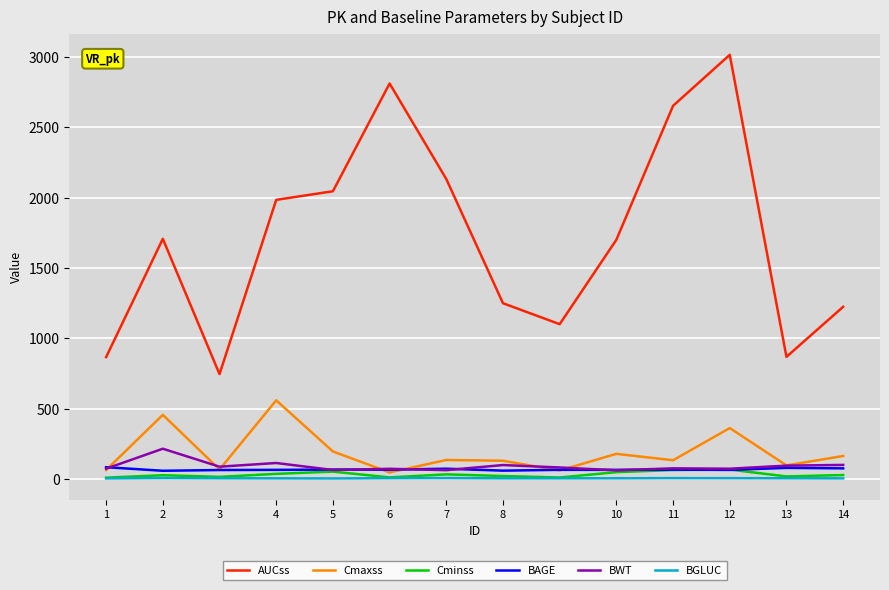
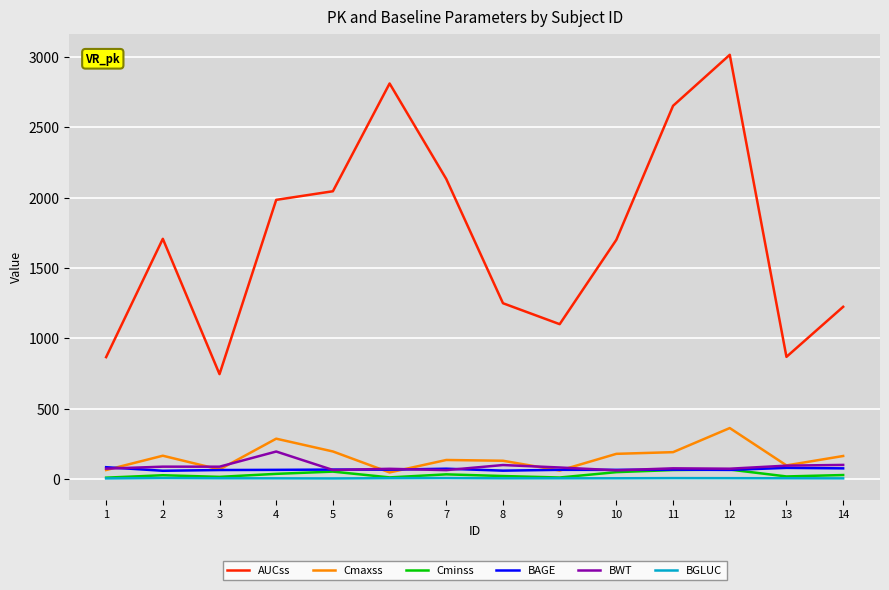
  {
    "AUCss": {
      "1": 870,
      "2": 1710,
      "3": 750,
      "4": 1980,
      "5": 2050,
      "6": 2810,
      "7": 2130,
      "8": 1250,
      "9": 1100,
      "10": 1700,
      "11": 2650,
      "12": 3010,
      "13": 870,
      "14": 1220
    },
    "Cmaxss": {
-     "2": 460,
-     "4": 560,
+     "2": 170,
+     "4": 290,
      "5": 200,
      "6": 50,
      "7": 140,
      "8": 130,
      "10": 180,
-     "11": 130,
+     "11": 190,
      "12": 360,
      "14": 160
    },
    "Cminss": {
      "2": 30,
      "4": 40,
      "7": 30,
      "14": 30
    },
    "BAGE": {
      "2": 60,
      "4": 70,
      "8": 60,
      "14": 80
    },
    "BWT": {
-     "2": 220,
+     "2": 90,
      "3": 90,
-     "4": 110,
+     "4": 200,
      "8": 100,
      "14": 100
    },
    "BGLUC": {
      "2": 10,
      "4": 10,
      "5": 0,
      "7": 10,
      "10": 10,
      "11": 10,
      "12": 10,
      "14": 10
    }
  }
